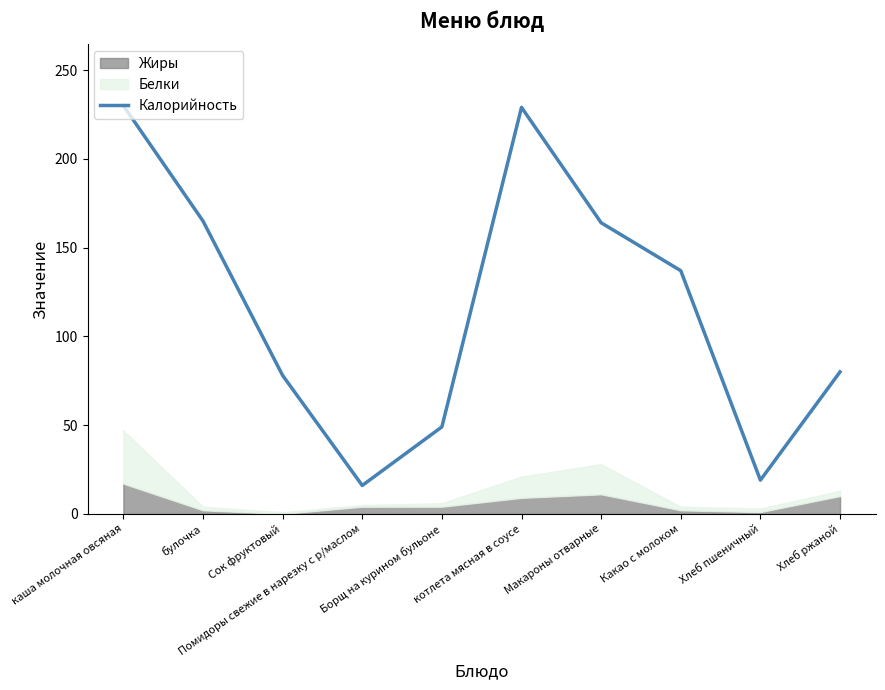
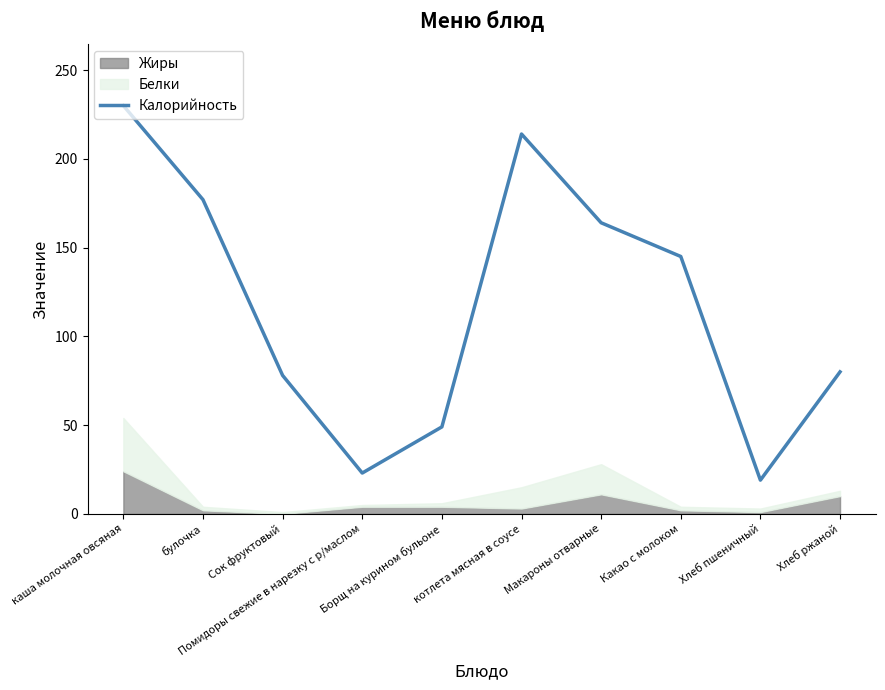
  {
    "Жиры": {
-     "каша молочная овсяная": 17,
+     "каша молочная овсяная": 24,
      "булочка": 2,
      "Борщ на курином бульоне": 4,
-     "котлета мясная в соусе": 9,
+     "котлета мясная в соусе": 3,
      "Макароны отварные": 11,
      "Какао с молоком": 2,
      "Хлеб ржаной": 10
    },
    "Калорийность": {
-     "булочка": 165,
+     "булочка": 177,
      "Сок фруктовый": 78,
-     "Помидоры свежие в нарезку с р/маслом": 16,
+     "Помидоры свежие в нарезку с р/маслом": 23,
      "Борщ на курином бульоне": 49,
-     "котлета мясная в соусе": 229,
+     "котлета мясная в соусе": 214,
      "Макароны отварные": 164,
-     "Какао с молоком": 137,
+     "Какао с молоком": 145,
      "Хлеб пшеничный": 19,
      "Хлеб ржаной": 80
    },
    "Белки": {
      "каша молочная овсяная": 30,
      "булочка": 2,
      "Борщ на курином бульоне": 2,
      "котлета мясная в соусе": 12,
      "Макароны отварные": 17,
      "Какао с молоком": 2,
      "Хлеб пшеничный": 2,
      "Хлеб ржаной": 3
    }
  }
